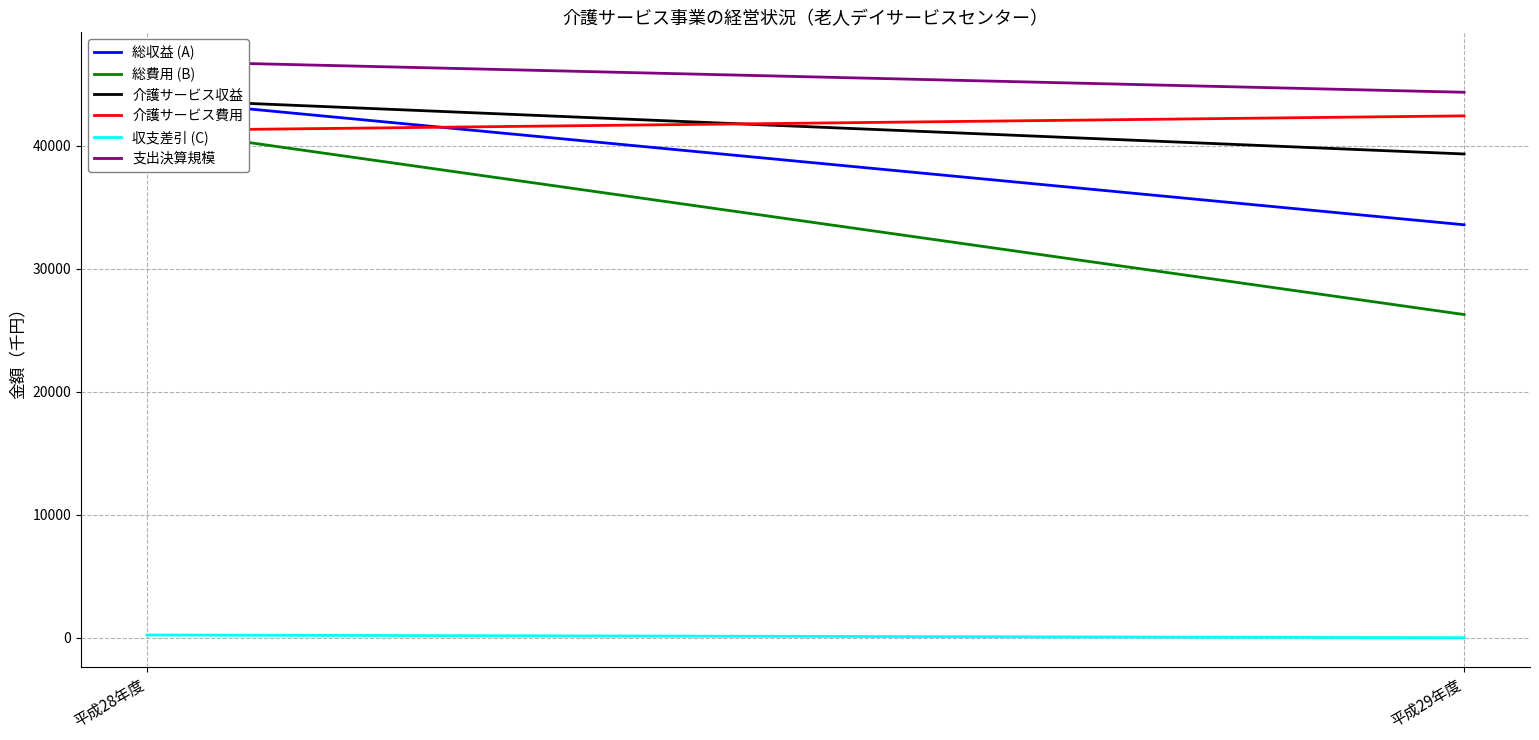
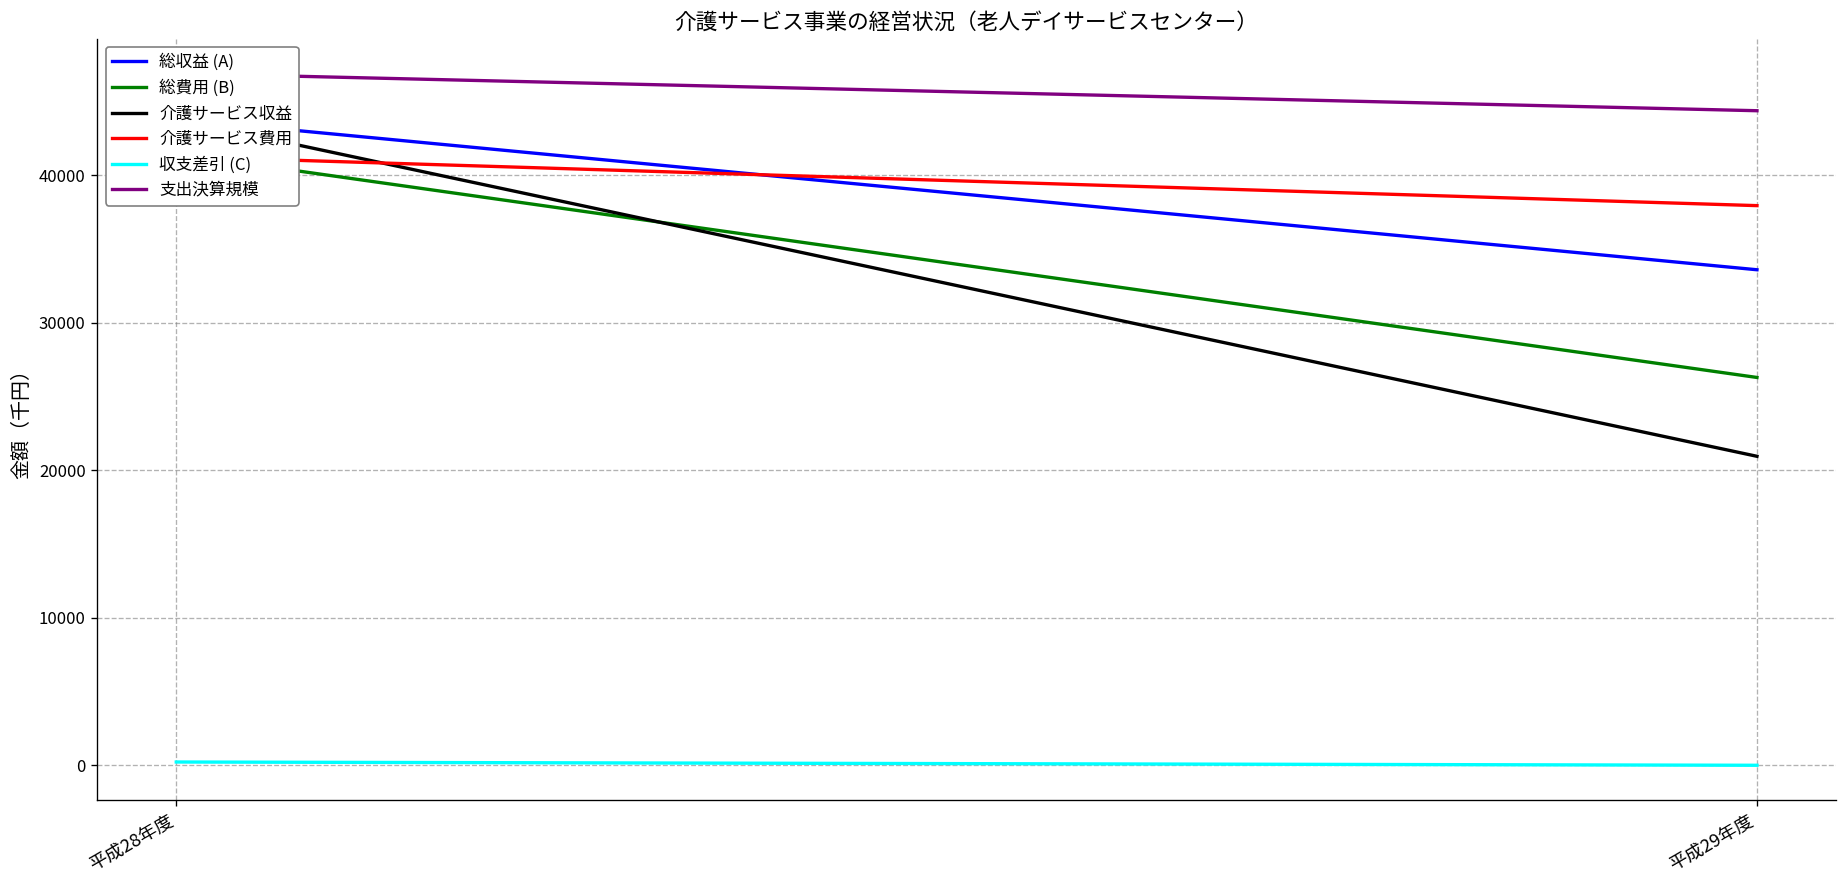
  {
    "総収益 (A)": {
      "平成29年度": 33600
    },
    "総費用 (B)": {
      "平成29年度": 26300
    },
    "介護サービス収益": {
-     "平成29年度": 39300
+     "平成29年度": 20900
    },
    "介護サービス費用": {
-     "平成29年度": 42400
+     "平成29年度": 37900
    },
    "収支差引 (C)": {
      "平成28年度": 200,
      "平成29年度": 0
    },
    "支出決算規模": {
      "平成29年度": 44400
    }
  }
